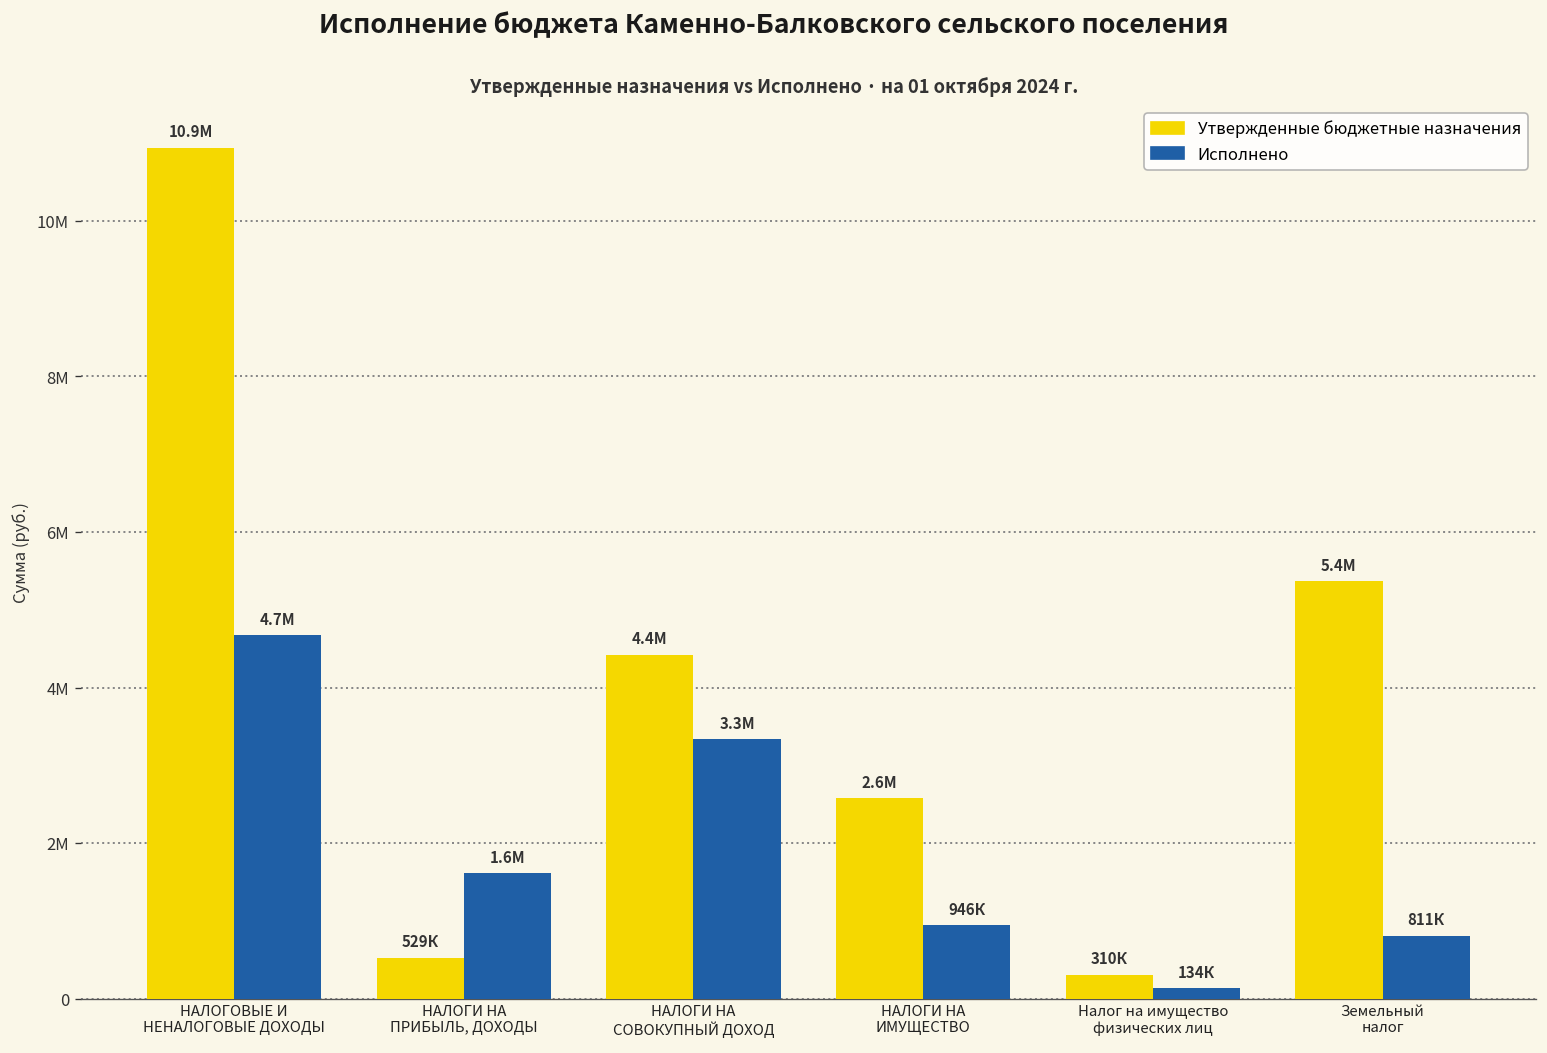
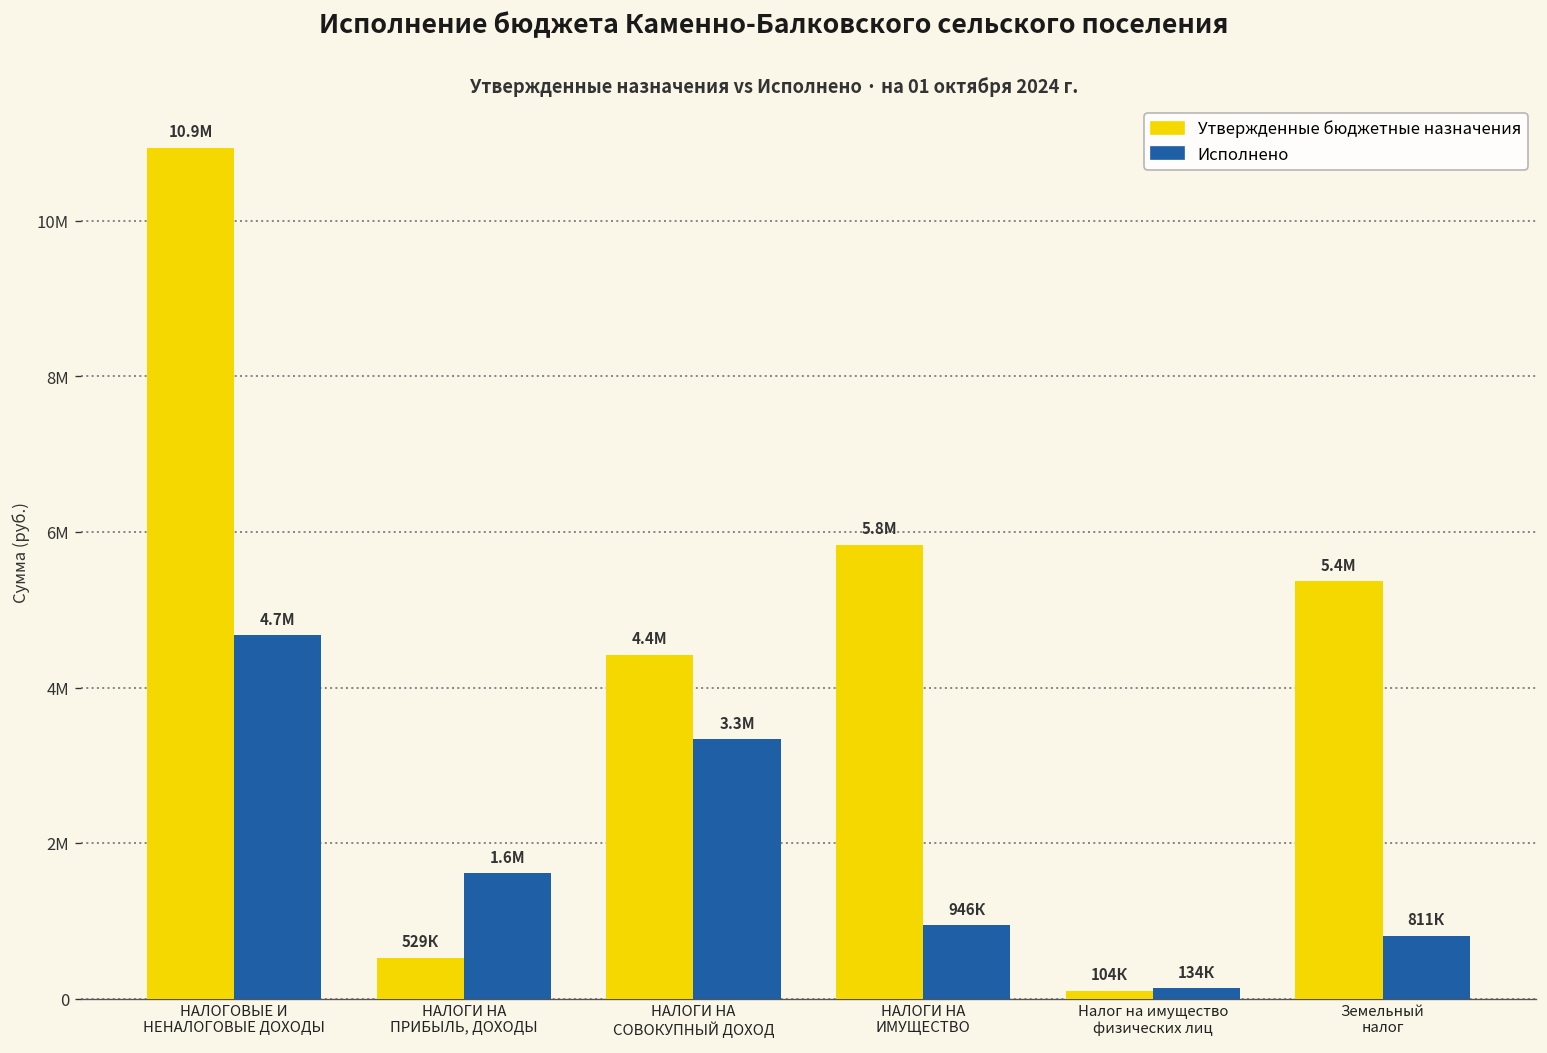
  {
    "Утвержденные бюджетные назначения": {
-     "НАЛОГИ НА ИМУЩЕСТВО": "2.6М",
-     "Налог на имущество физических лиц": "310К"
+     "НАЛОГИ НА ИМУЩЕСТВО": "5.8М",
+     "Налог на имущество физических лиц": "104К"
    }
  }
